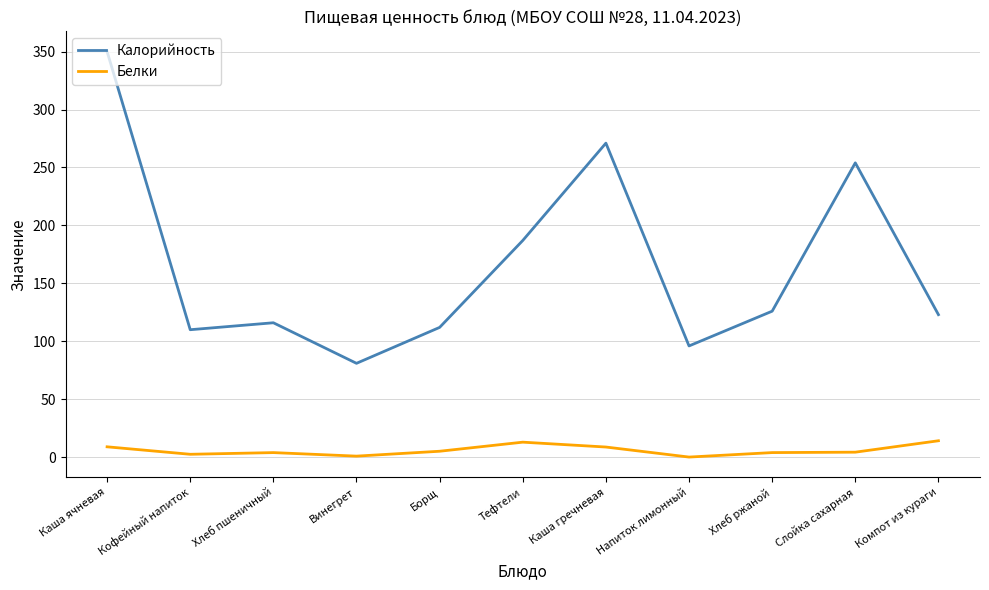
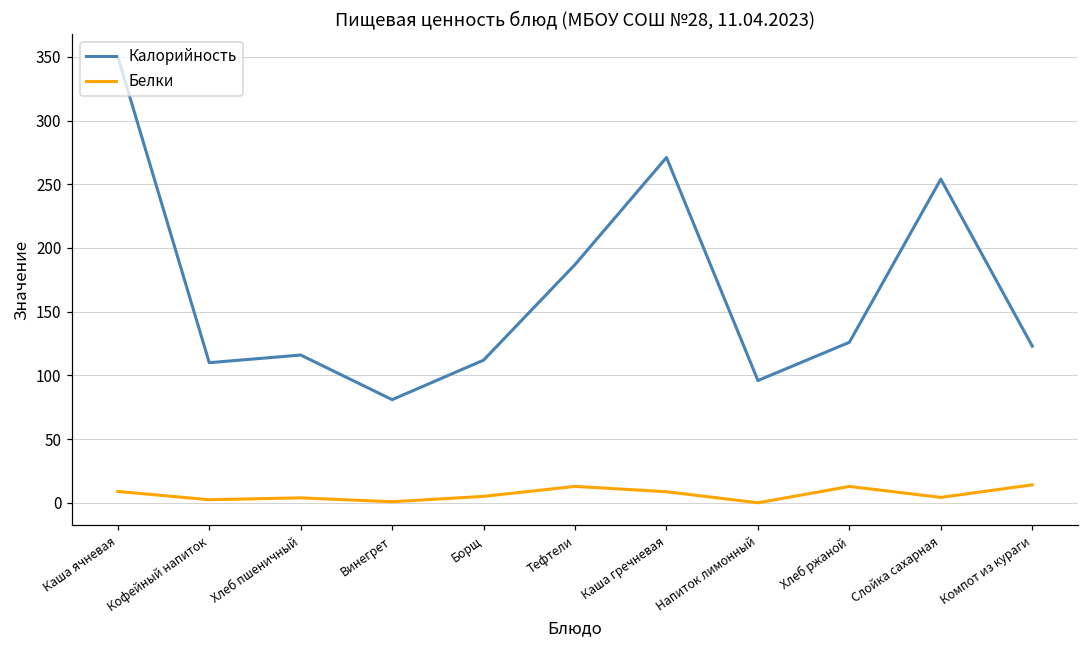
  {
    "Калорийность": {
      "Кофейный напиток": 110,
      "Хлеб пшеничный": 116,
      "Винегрет": 81,
      "Борщ": 112,
      "Тефтели": 187,
      "Каша гречневая": 271,
      "Напиток лимонный": 96,
      "Хлеб ржаной": 126,
      "Слойка сахарная": 254,
      "Компот из кураги": 123
    },
    "Белки": {
      "Каша ячневая": 9,
      "Кофейный напиток": 3,
      "Хлеб пшеничный": 4,
      "Винегрет": 1,
      "Борщ": 5,
      "Тефтели": 13,
      "Каша гречневая": 9,
      "Напиток лимонный": 0,
-     "Хлеб ржаной": 4,
+     "Хлеб ржаной": 13,
      "Слойка сахарная": 4,
      "Компот из кураги": 14
    }
  }
